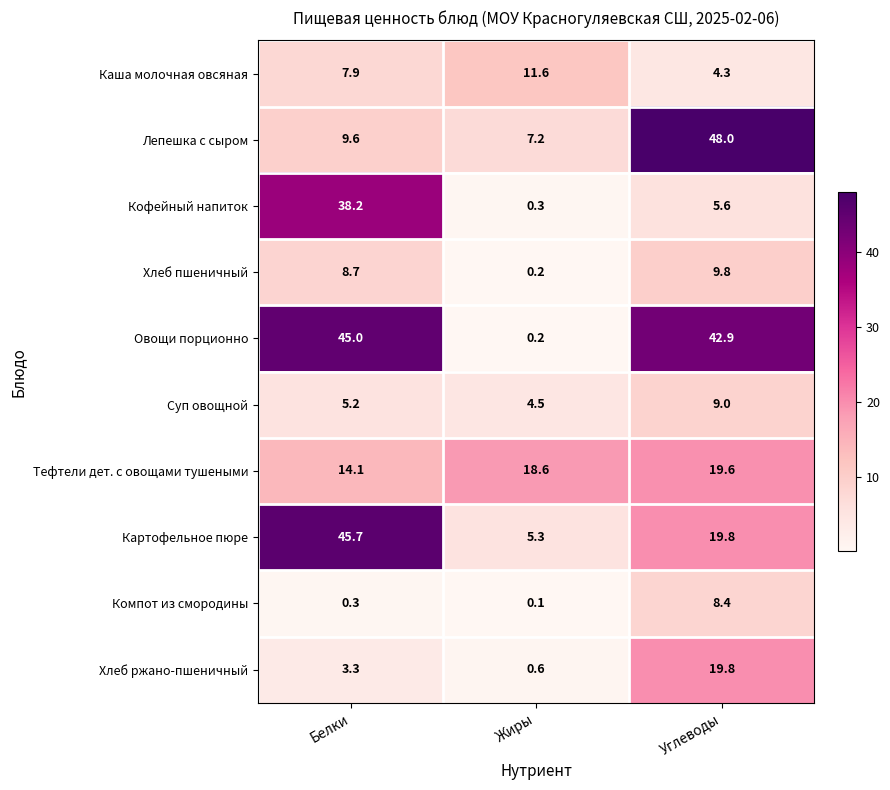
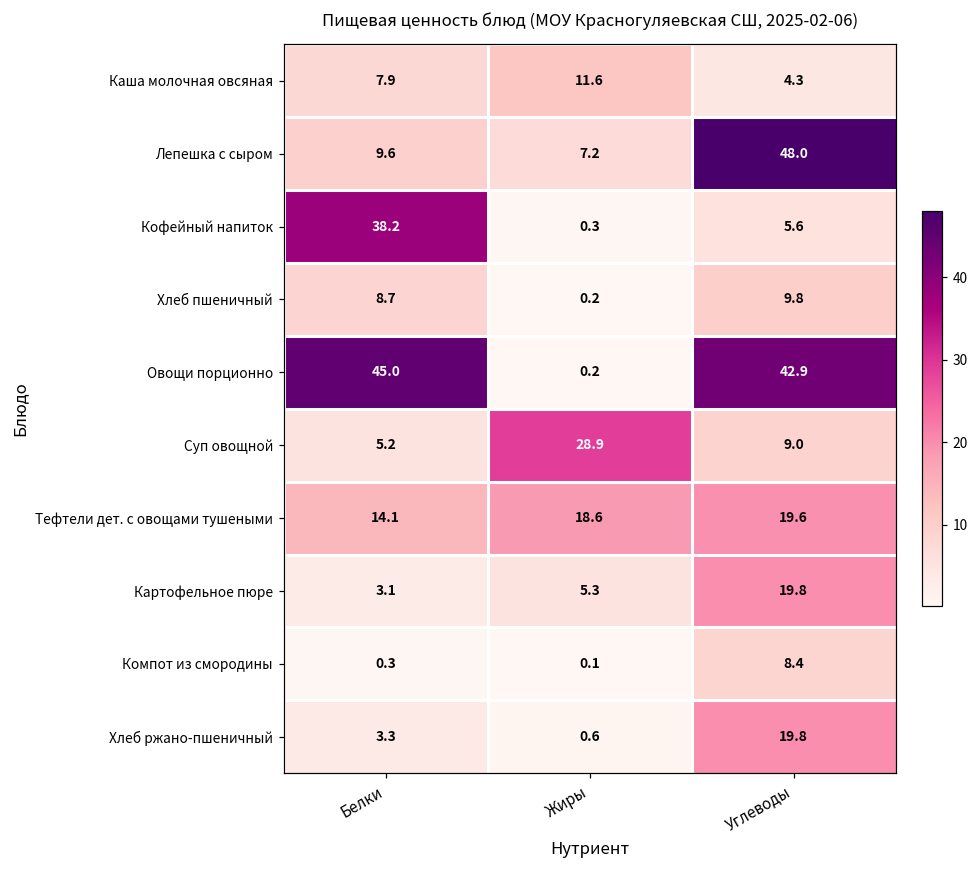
  {
    "Каша молочная овсяная": {
      "Белки": 7.9,
      "Жиры": 11.6,
      "Углеводы": 4.3
    },
    "Лепешка с сыром": {
      "Белки": 9.6,
      "Жиры": 7.2,
      "Углеводы": 48.0
    },
    "Кофейный напиток": {
      "Белки": 38.2,
      "Жиры": 0.3,
      "Углеводы": 5.6
    },
    "Хлеб пшеничный": {
      "Белки": 8.7,
      "Жиры": 0.2,
      "Углеводы": 9.8
    },
    "Овощи порционно": {
      "Белки": 45.0,
      "Жиры": 0.2,
      "Углеводы": 42.9
    },
    "Суп овощной": {
      "Белки": 5.2,
-     "Жиры": 4.5,
+     "Жиры": 28.9,
      "Углеводы": 9.0
    },
    "Тефтели дет. с овощами тушеными": {
      "Белки": 14.1,
      "Жиры": 18.6,
      "Углеводы": 19.6
    },
    "Картофельное пюре": {
-     "Белки": 45.7,
+     "Белки": 3.1,
      "Жиры": 5.3,
      "Углеводы": 19.8
    },
    "Компот из смородины": {
      "Белки": 0.3,
      "Жиры": 0.1,
      "Углеводы": 8.4
    },
    "Хлеб ржано-пшеничный": {
      "Белки": 3.3,
      "Жиры": 0.6,
      "Углеводы": 19.8
    }
  }
